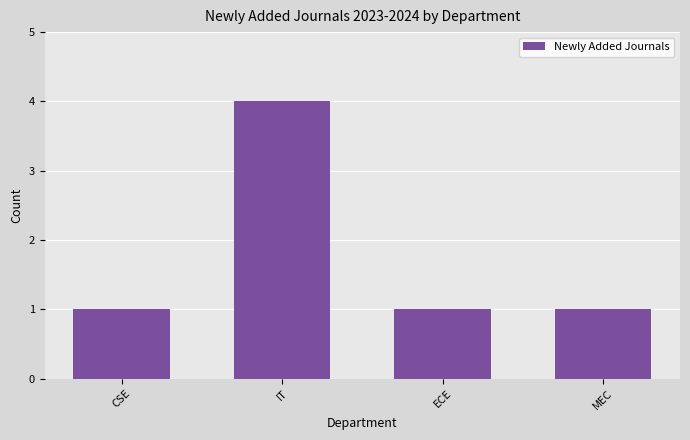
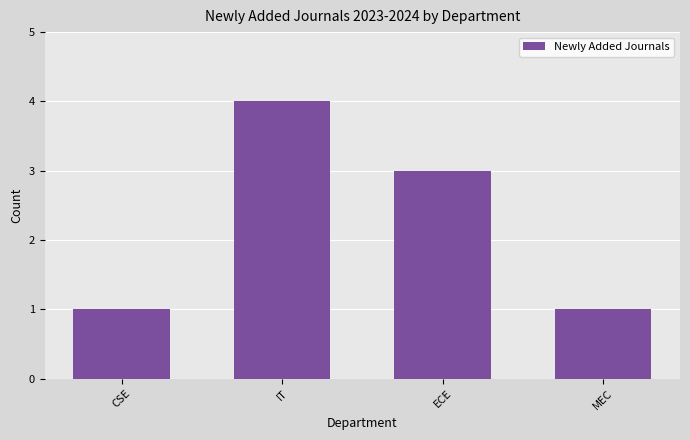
  {
    "CSE": 1,
    "IT": 4,
-   "ECE": 1,
+   "ECE": 3,
    "MEC": 1
  }
